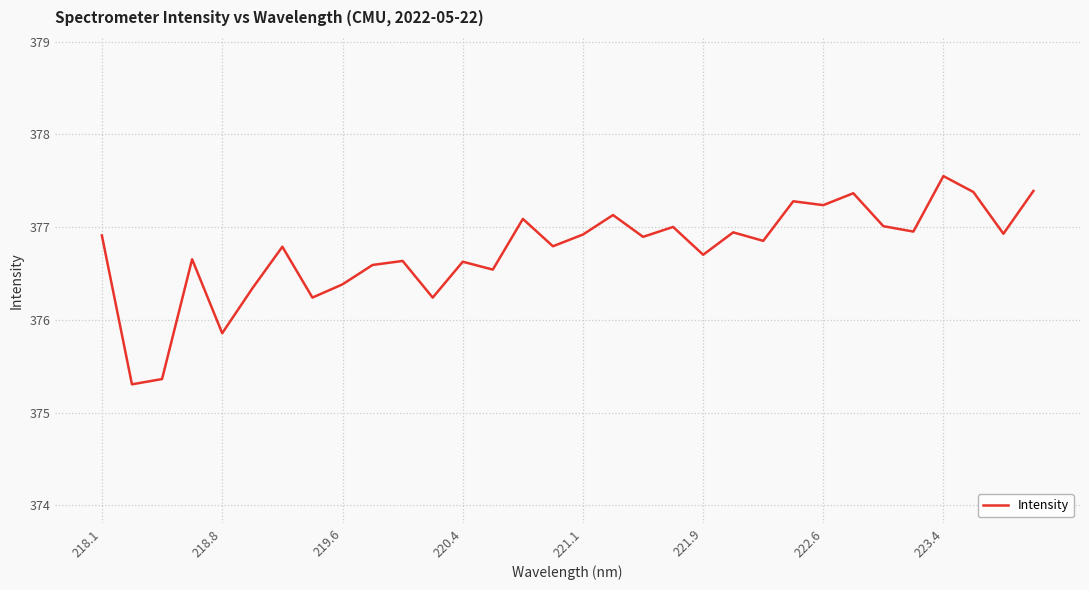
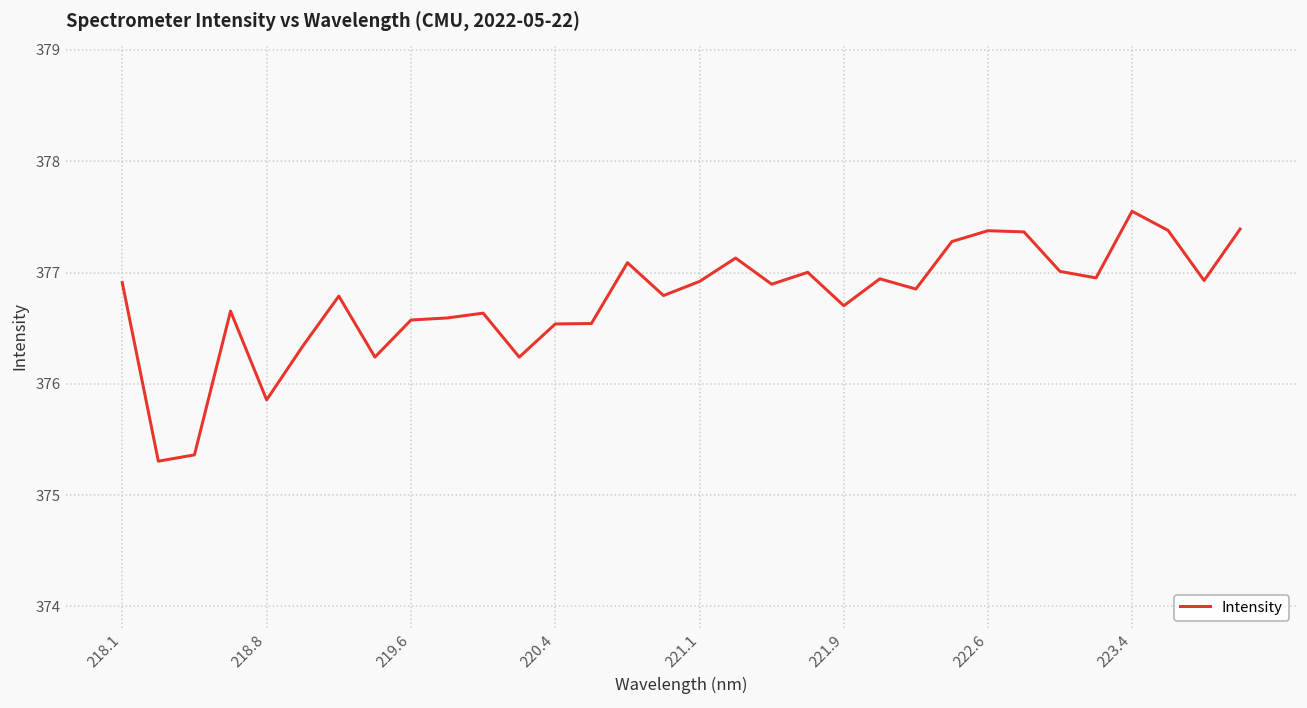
  {
    "218.1": 376.9,
    "218.8": 375.9,
-   "219.6": 376.4,
-   "220.4": 376.6,
+   "219.6": 376.6,
+   "220.4": 376.5,
    "221.1": 376.9,
    "221.9": 376.7,
-   "222.6": 377.2,
+   "222.6": 377.4,
    "223.4": 377.6
  }
